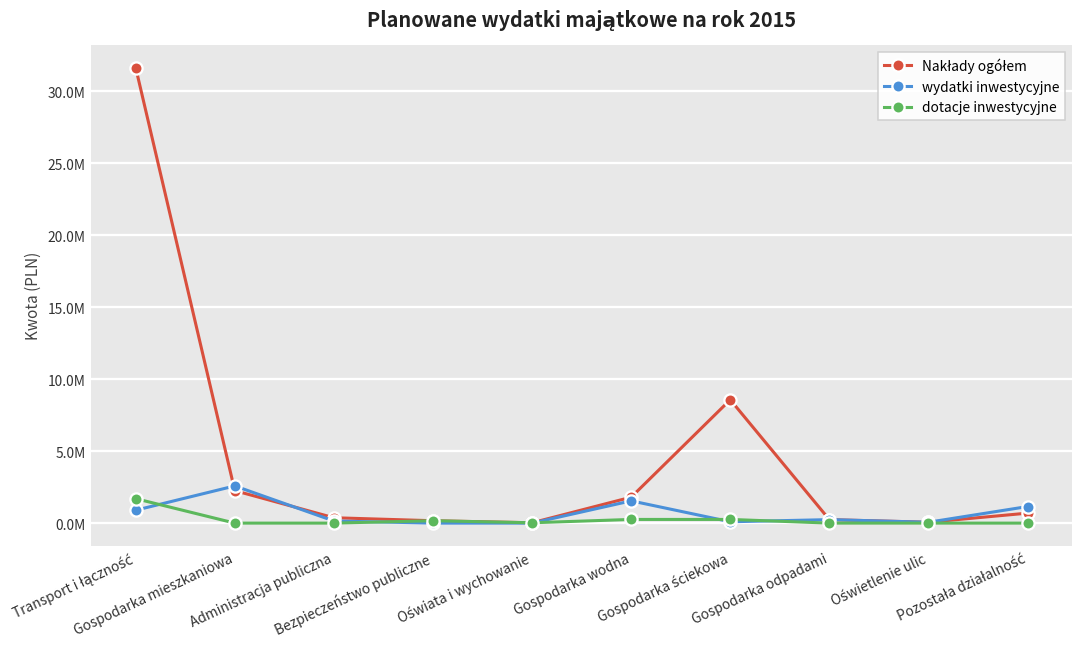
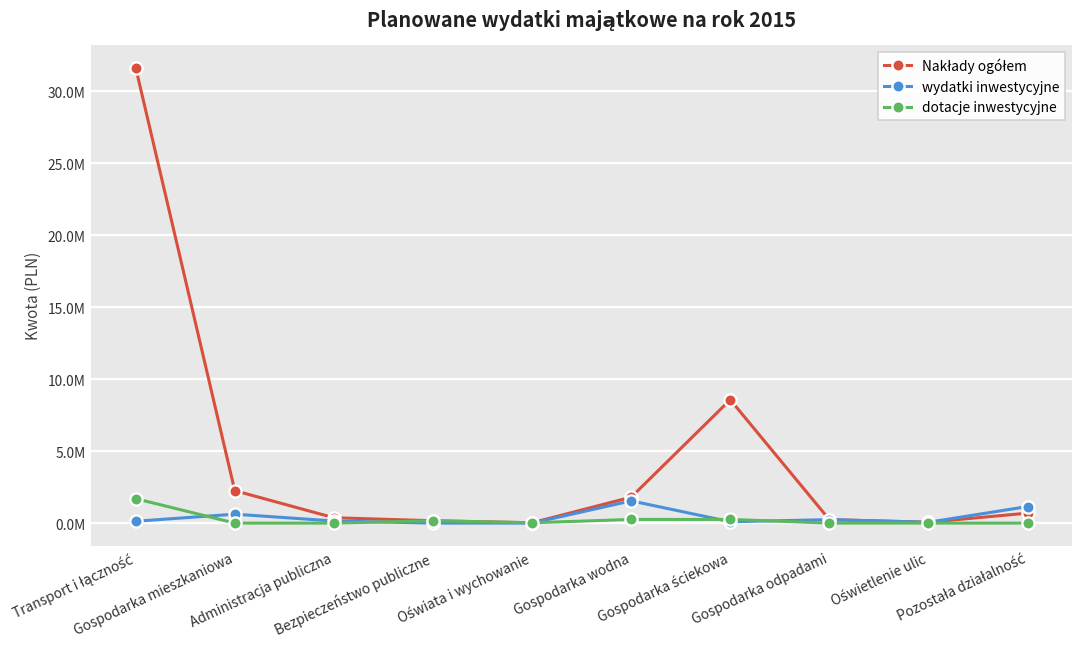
  {
    "Nakłady ogółem": {
      "Transport i łączność": 31600000,
      "Gospodarka mieszkaniowa": 2300000,
      "Administracja publiczna": 400000,
      "Gospodarka wodna": 1800000,
      "Gospodarka ściekowa": 8600000,
      "Pozostała działalność": 700000
    },
    "wydatki inwestycyjne": {
-     "Transport i łączność": 900000,
-     "Gospodarka mieszkaniowa": 2600000,
+     "Transport i łączność": 100000,
+     "Gospodarka mieszkaniowa": 600000,
      "Gospodarka wodna": 1500000,
      "Pozostała działalność": 1100000
    },
    "dotacje inwestycyjne": {
      "Transport i łączność": 1700000,
      "Gospodarka mieszkaniowa": 0,
      "Gospodarka wodna": 300000,
      "Gospodarka odpadami": 0,
      "Pozostała działalność": 0
    }
  }
